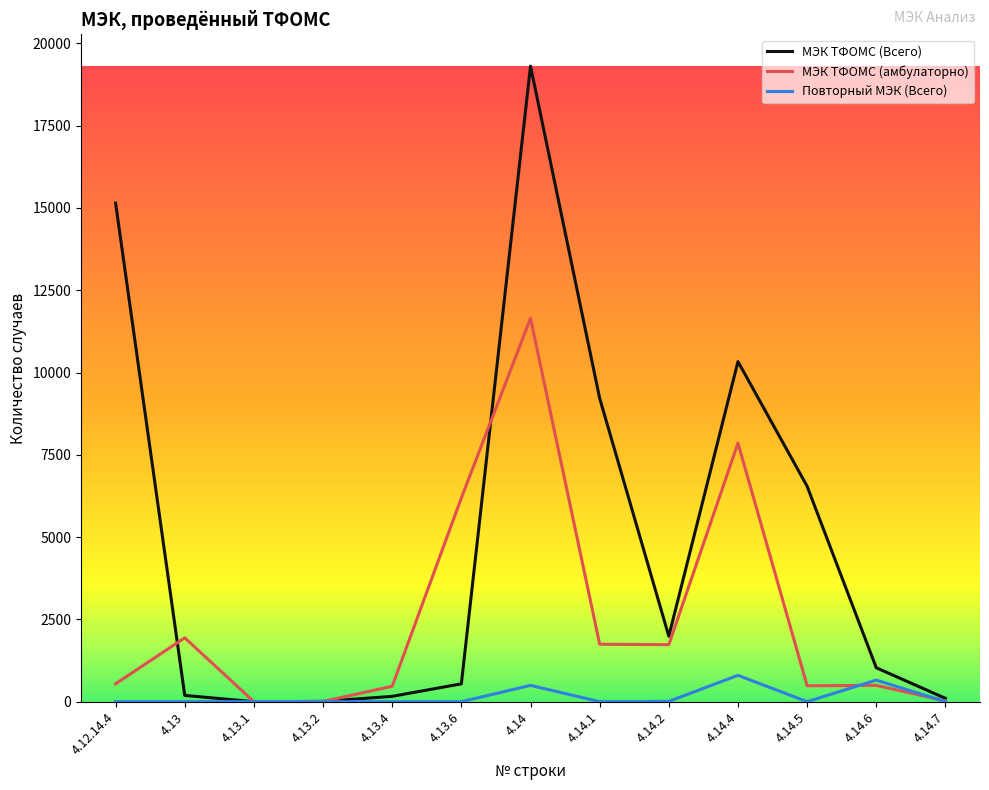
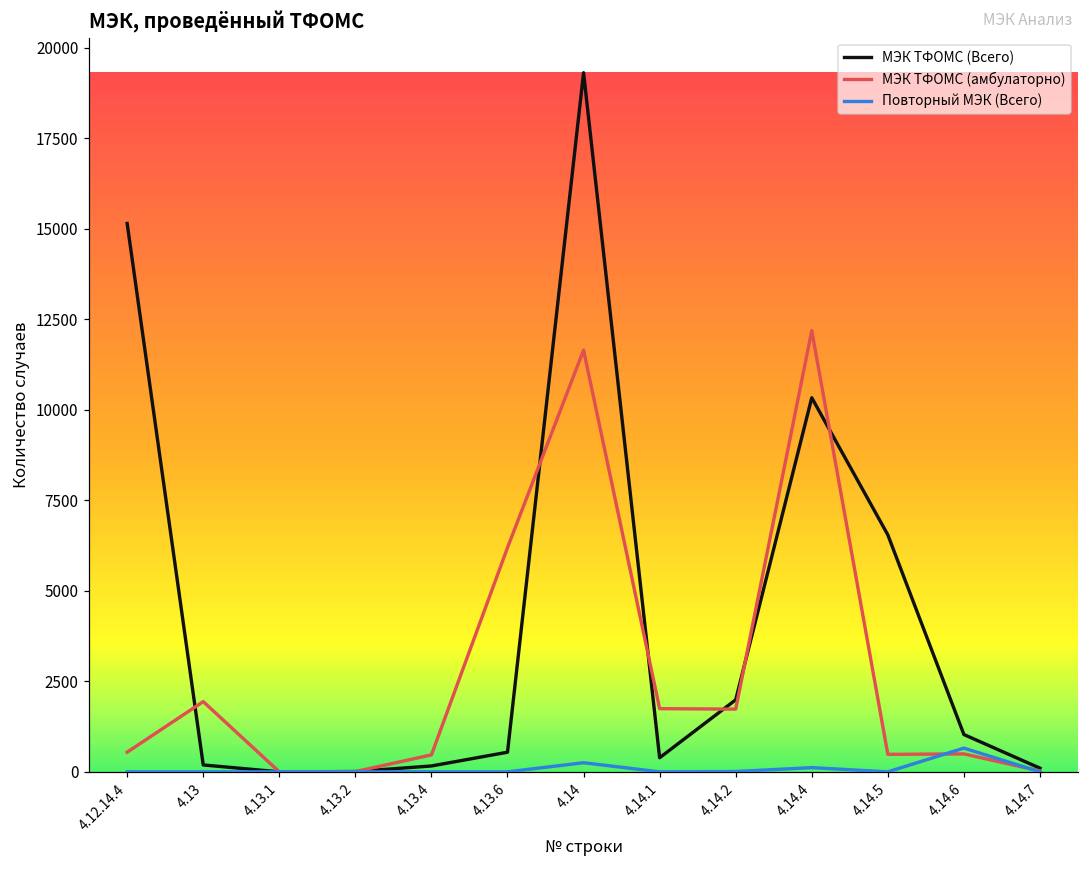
  {
    "МЭК ТФОМС (Всего)": {
      "4.12.14.4": 15100,
      "4.13": 200,
      "4.13.4": 200,
      "4.13.6": 500,
      "4.14": 19300,
-     "4.14.1": 9200,
+     "4.14.1": 400,
      "4.14.2": 2000,
      "4.14.4": 10300,
      "4.14.5": 6500,
      "4.14.6": 1000,
      "4.14.7": 100
    },
    "МЭК ТФОМС (амбулаторно)": {
      "4.12.14.4": 500,
      "4.13": 1900,
      "4.13.4": 500,
      "4.13.6": 6200,
      "4.14": 11600,
      "4.14.1": 1700,
      "4.14.2": 1700,
-     "4.14.4": 7900,
+     "4.14.4": 12200,
      "4.14.5": 500,
      "4.14.6": 500
    },
    "Повторный МЭК (Всего)": {
      "4.12.14.4": 0,
      "4.13": 0,
      "4.13.4": 0,
      "4.13.6": 0,
-     "4.14": 500,
+     "4.14": 300,
      "4.14.1": 0,
      "4.14.2": 0,
-     "4.14.4": 800,
+     "4.14.4": 100,
      "4.14.5": 0,
      "4.14.6": 700
    }
  }
